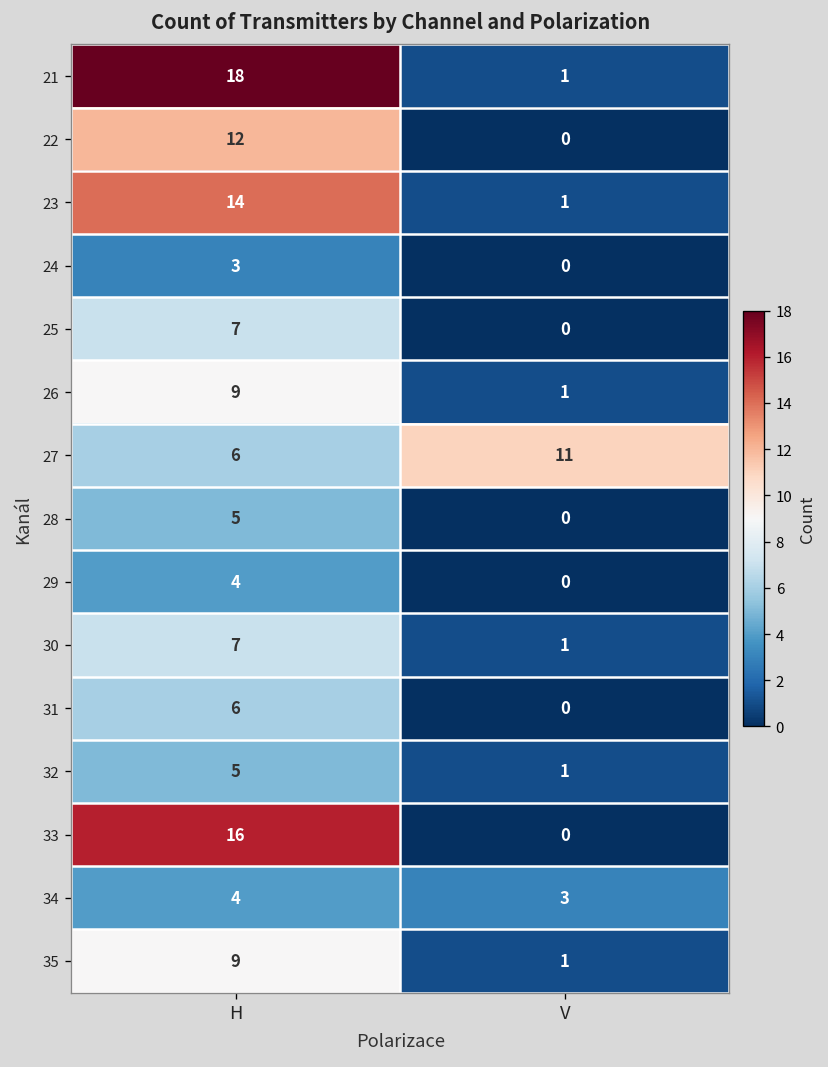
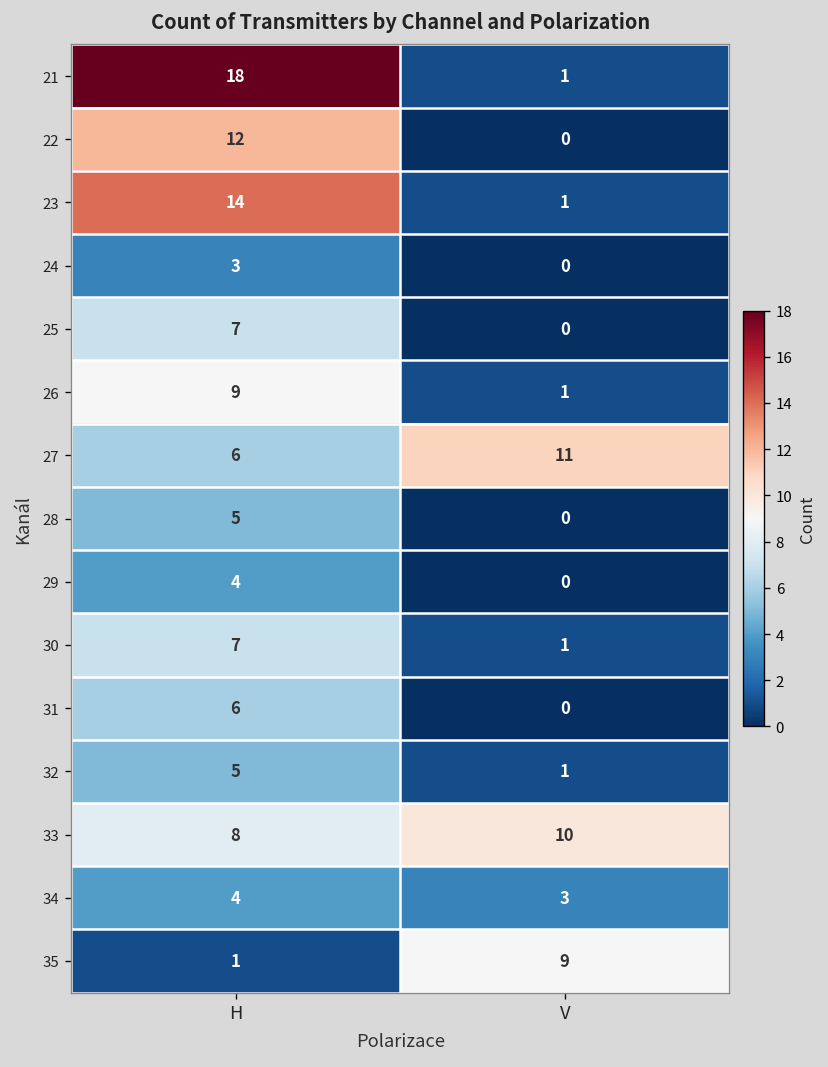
  {
    "21": {
      "H": 18,
      "V": 1
    },
    "22": {
      "H": 12,
      "V": 0
    },
    "23": {
      "H": 14,
      "V": 1
    },
    "24": {
      "H": 3,
      "V": 0
    },
    "25": {
      "H": 7,
      "V": 0
    },
    "26": {
      "H": 9,
      "V": 1
    },
    "27": {
      "H": 6,
      "V": 11
    },
    "28": {
      "H": 5,
      "V": 0
    },
    "29": {
      "H": 4,
      "V": 0
    },
    "30": {
      "H": 7,
      "V": 1
    },
    "31": {
      "H": 6,
      "V": 0
    },
    "32": {
      "H": 5,
      "V": 1
    },
    "33": {
-     "H": 16,
-     "V": 0
+     "H": 8,
+     "V": 10
    },
    "34": {
      "H": 4,
      "V": 3
    },
    "35": {
-     "H": 9,
-     "V": 1
+     "H": 1,
+     "V": 9
    }
  }
